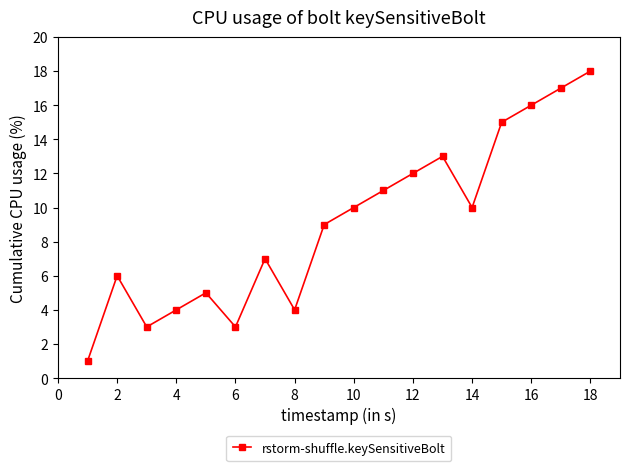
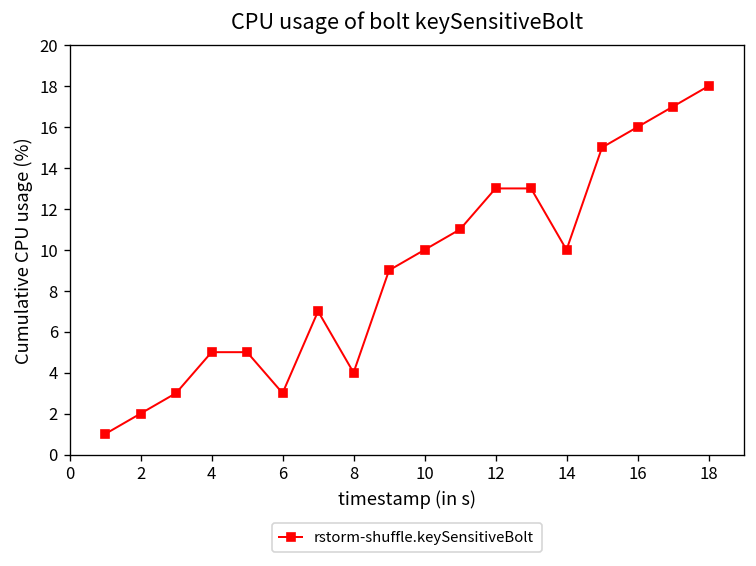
  {
-   "2": 6,
-   "4": 4,
+   "2": 2,
+   "4": 5,
    "6": 3,
    "8": 4,
    "10": 10,
-   "12": 12,
+   "12": 13,
    "14": 10,
    "16": 16,
    "18": 18
  }
